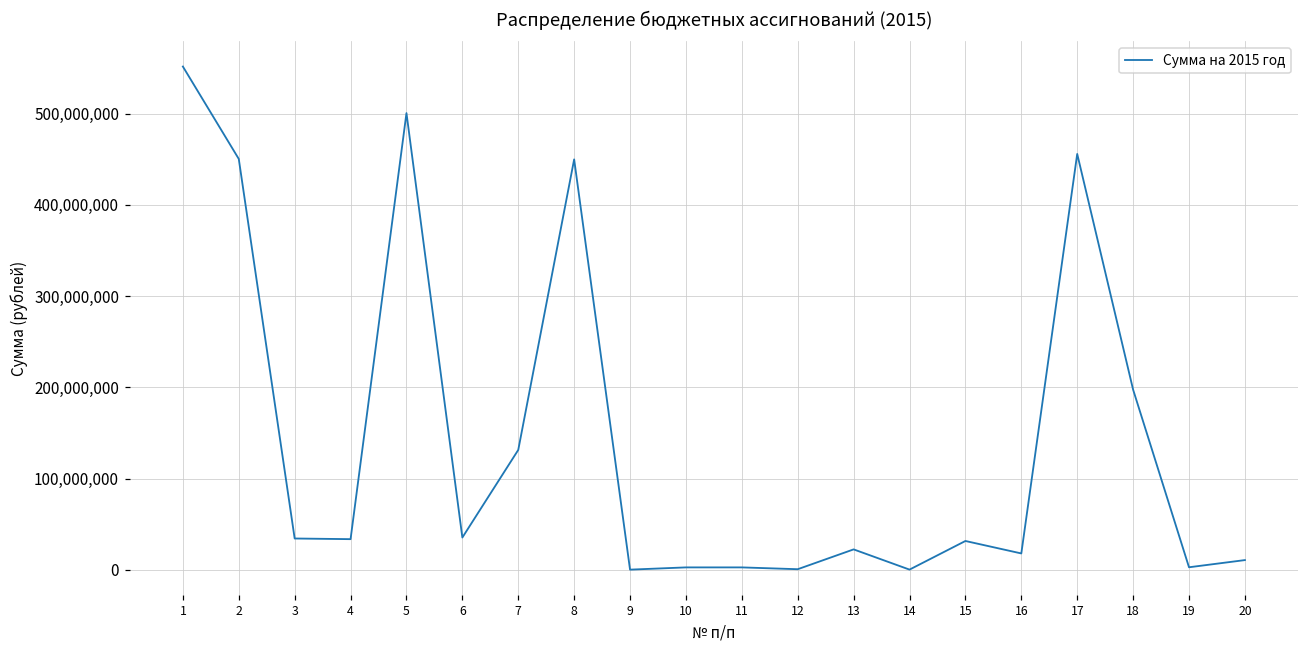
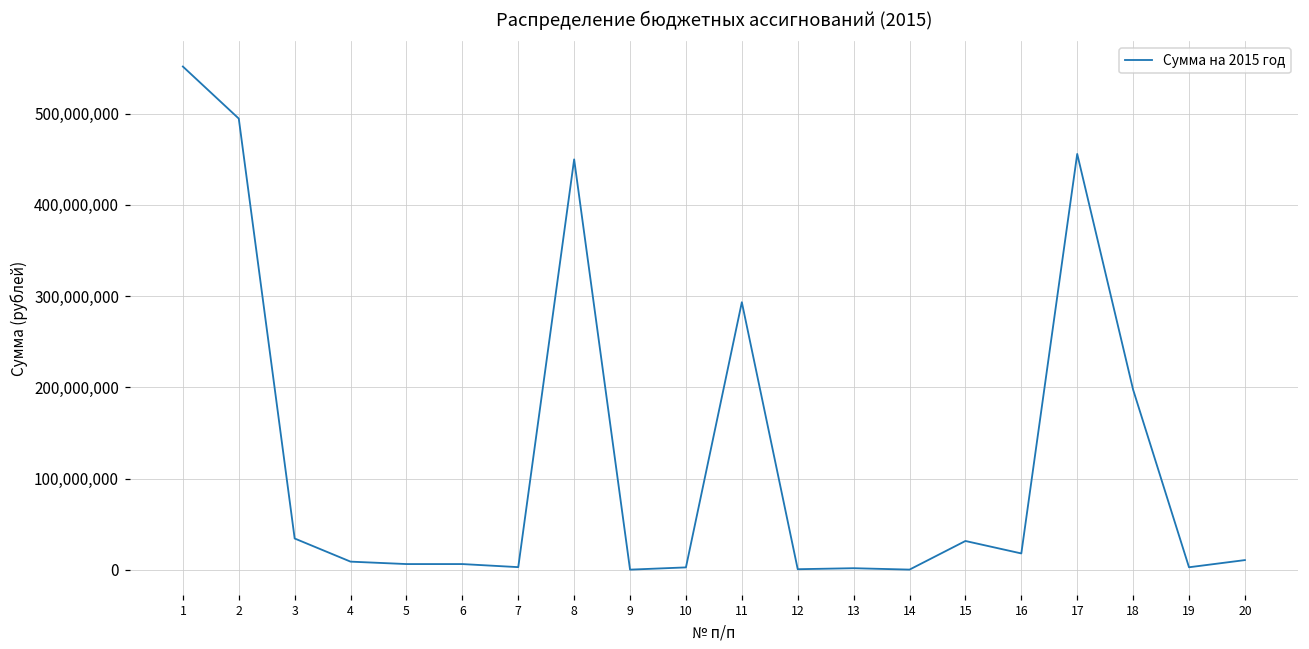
  {
    "1": "550,000,000",
-   "2": "450,000,000",
+   "2": "490,000,000",
    "3": "30,000,000",
-   "4": "30,000,000",
-   "5": "500,000,000",
-   "6": "40,000,000",
-   "7": "130,000,000",
+   "4": "10,000,000",
+   "5": "10,000,000",
+   "6": "10,000,000",
+   "7": "0",
    "8": "450,000,000",
    "9": "0",
    "10": "0",
-   "11": "0",
+   "11": "290,000,000",
    "12": "0",
-   "13": "20,000,000",
+   "13": "0",
    "14": "0",
    "15": "30,000,000",
    "16": "20,000,000",
    "17": "460,000,000",
    "18": "200,000,000",
    "19": "0",
    "20": "10,000,000"
  }
